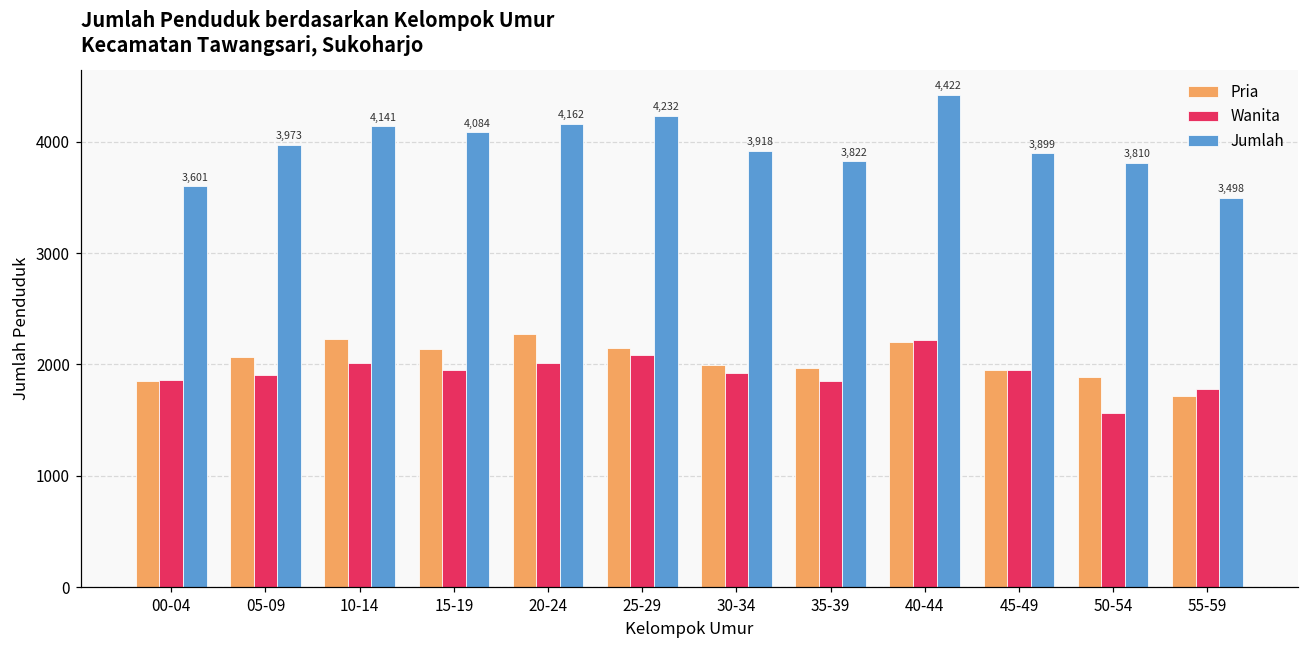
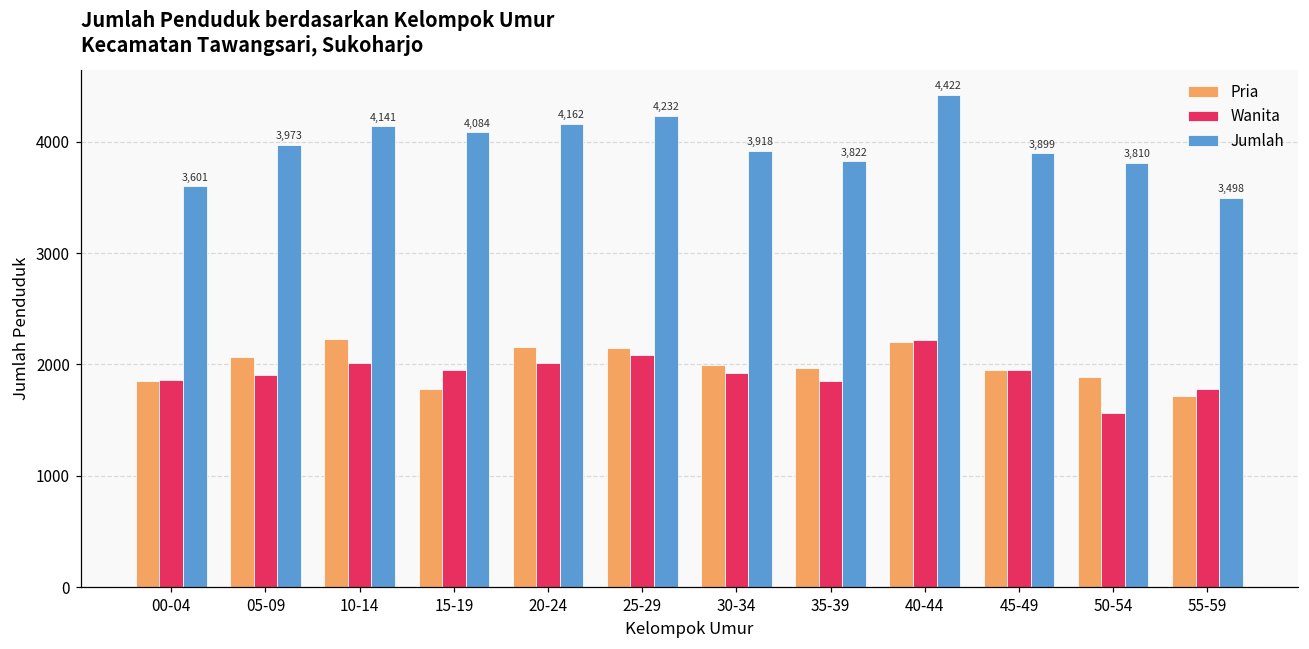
  {
    "Pria": {
      "00-04": "1850",
      "05-09": "2070",
      "10-14": "2230",
-     "15-19": "2140",
-     "20-24": "2270",
+     "15-19": "1780",
+     "20-24": "2150",
      "25-29": "2150",
      "30-34": "1990",
      "35-39": "1970",
      "40-44": "2200",
      "45-49": "1950",
      "50-54": "1890",
      "55-59": "1720"
    },
    "Wanita": {
      "00-04": "1860",
      "05-09": "1910",
      "10-14": "2020",
      "15-19": "1950",
      "20-24": "2010",
      "25-29": "2080",
      "30-34": "1930",
      "35-39": "1850",
      "40-44": "2220",
      "45-49": "1950",
      "50-54": "1570",
      "55-59": "1780"
    },
    "Jumlah": {
      "00-04": "3,601",
      "05-09": "3,973",
      "10-14": "4,141",
      "15-19": "4,084",
      "20-24": "4,162",
      "25-29": "4,232",
      "30-34": "3,918",
      "35-39": "3,822",
      "40-44": "4,422",
      "45-49": "3,899",
      "50-54": "3,810",
      "55-59": "3,498"
    }
  }
